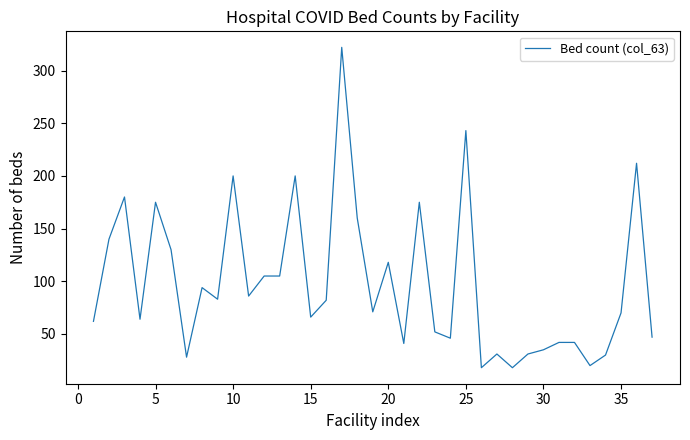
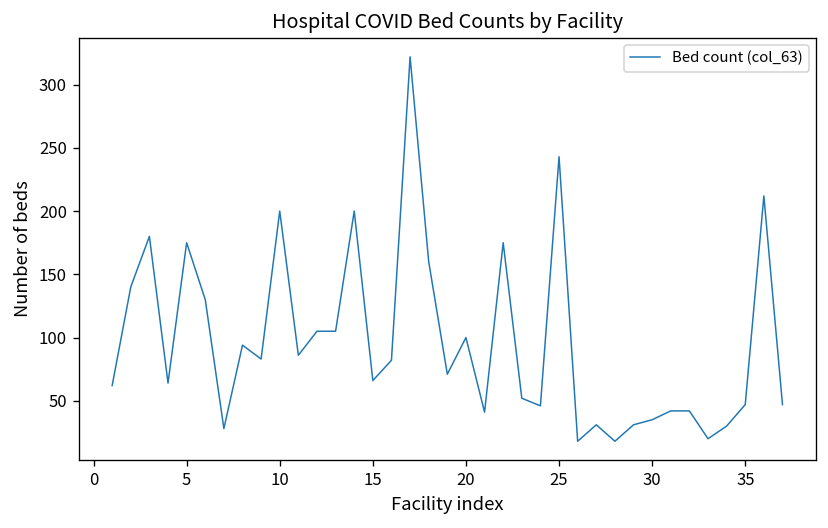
  {
    "5": 175,
    "10": 200,
    "15": 66,
-   "20": 118,
+   "20": 100,
    "25": 243,
    "30": 35,
-   "35": 70
+   "35": 47
  }
